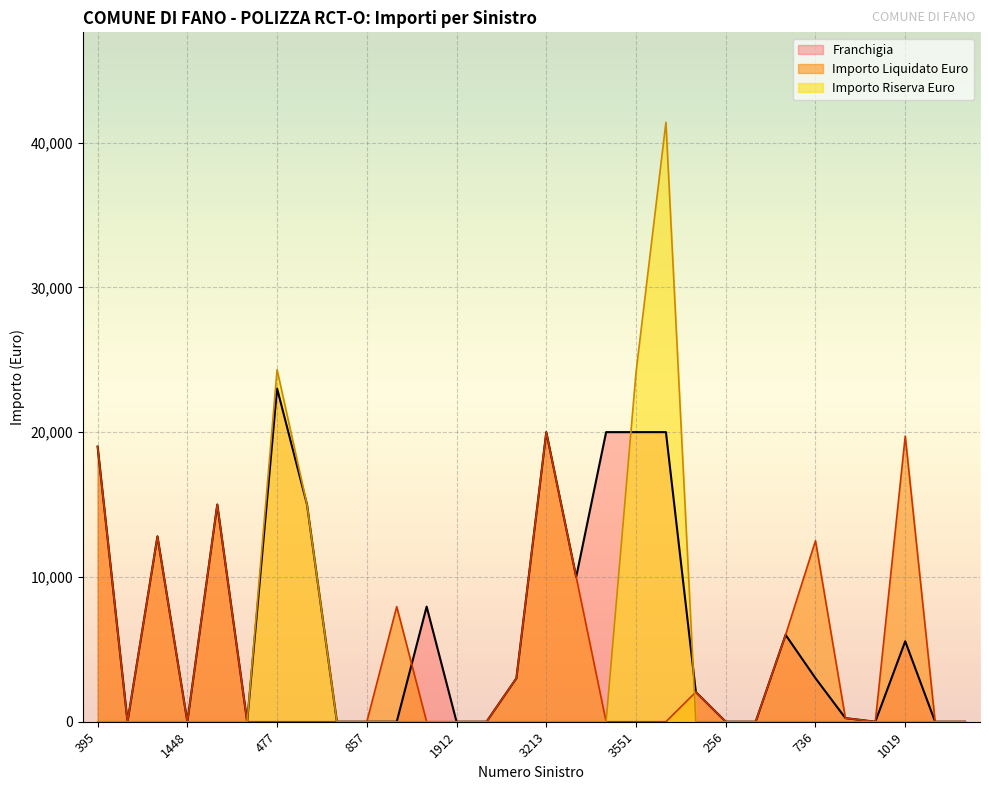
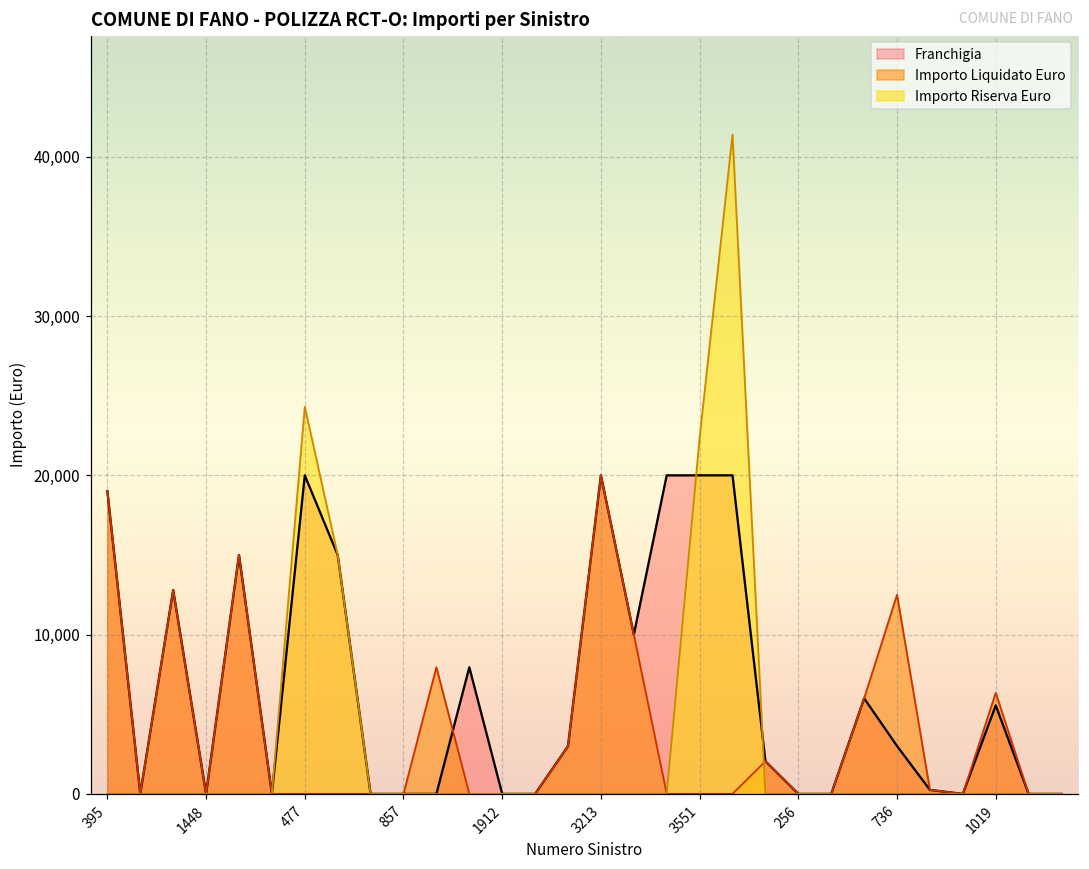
  {
    "Franchigia": {
-     "477": "23,000",
+     "477": "20,000",
      "3551": "20,000",
      "736": "3,000",
      "1019": "5,600"
    },
    "Importo Liquidato Euro": {
      "477": "0",
      "3551": "0",
      "736": "12,500",
-     "1019": "19,700"
+     "1019": "6,400"
    },
    "Importo Riserva Euro": {
      "395": "0",
      "477": "24,300",
      "3213": "0",
-     "3551": "24,100",
+     "3551": "22,300",
      "736": "0",
      "1019": "0"
    }
  }
